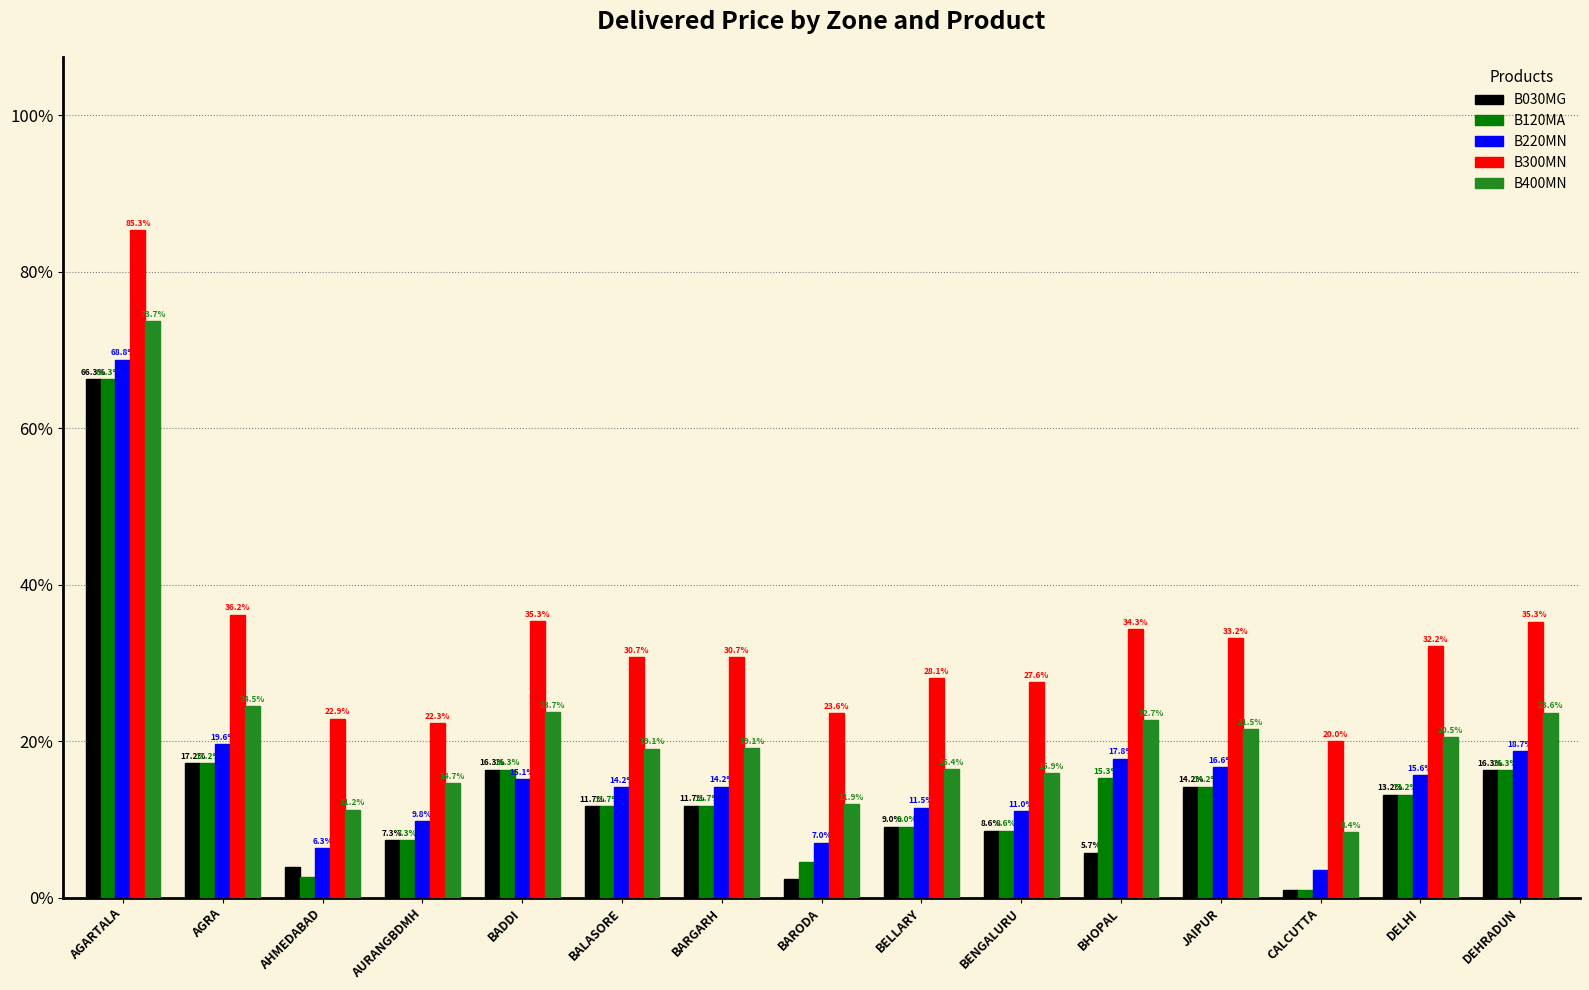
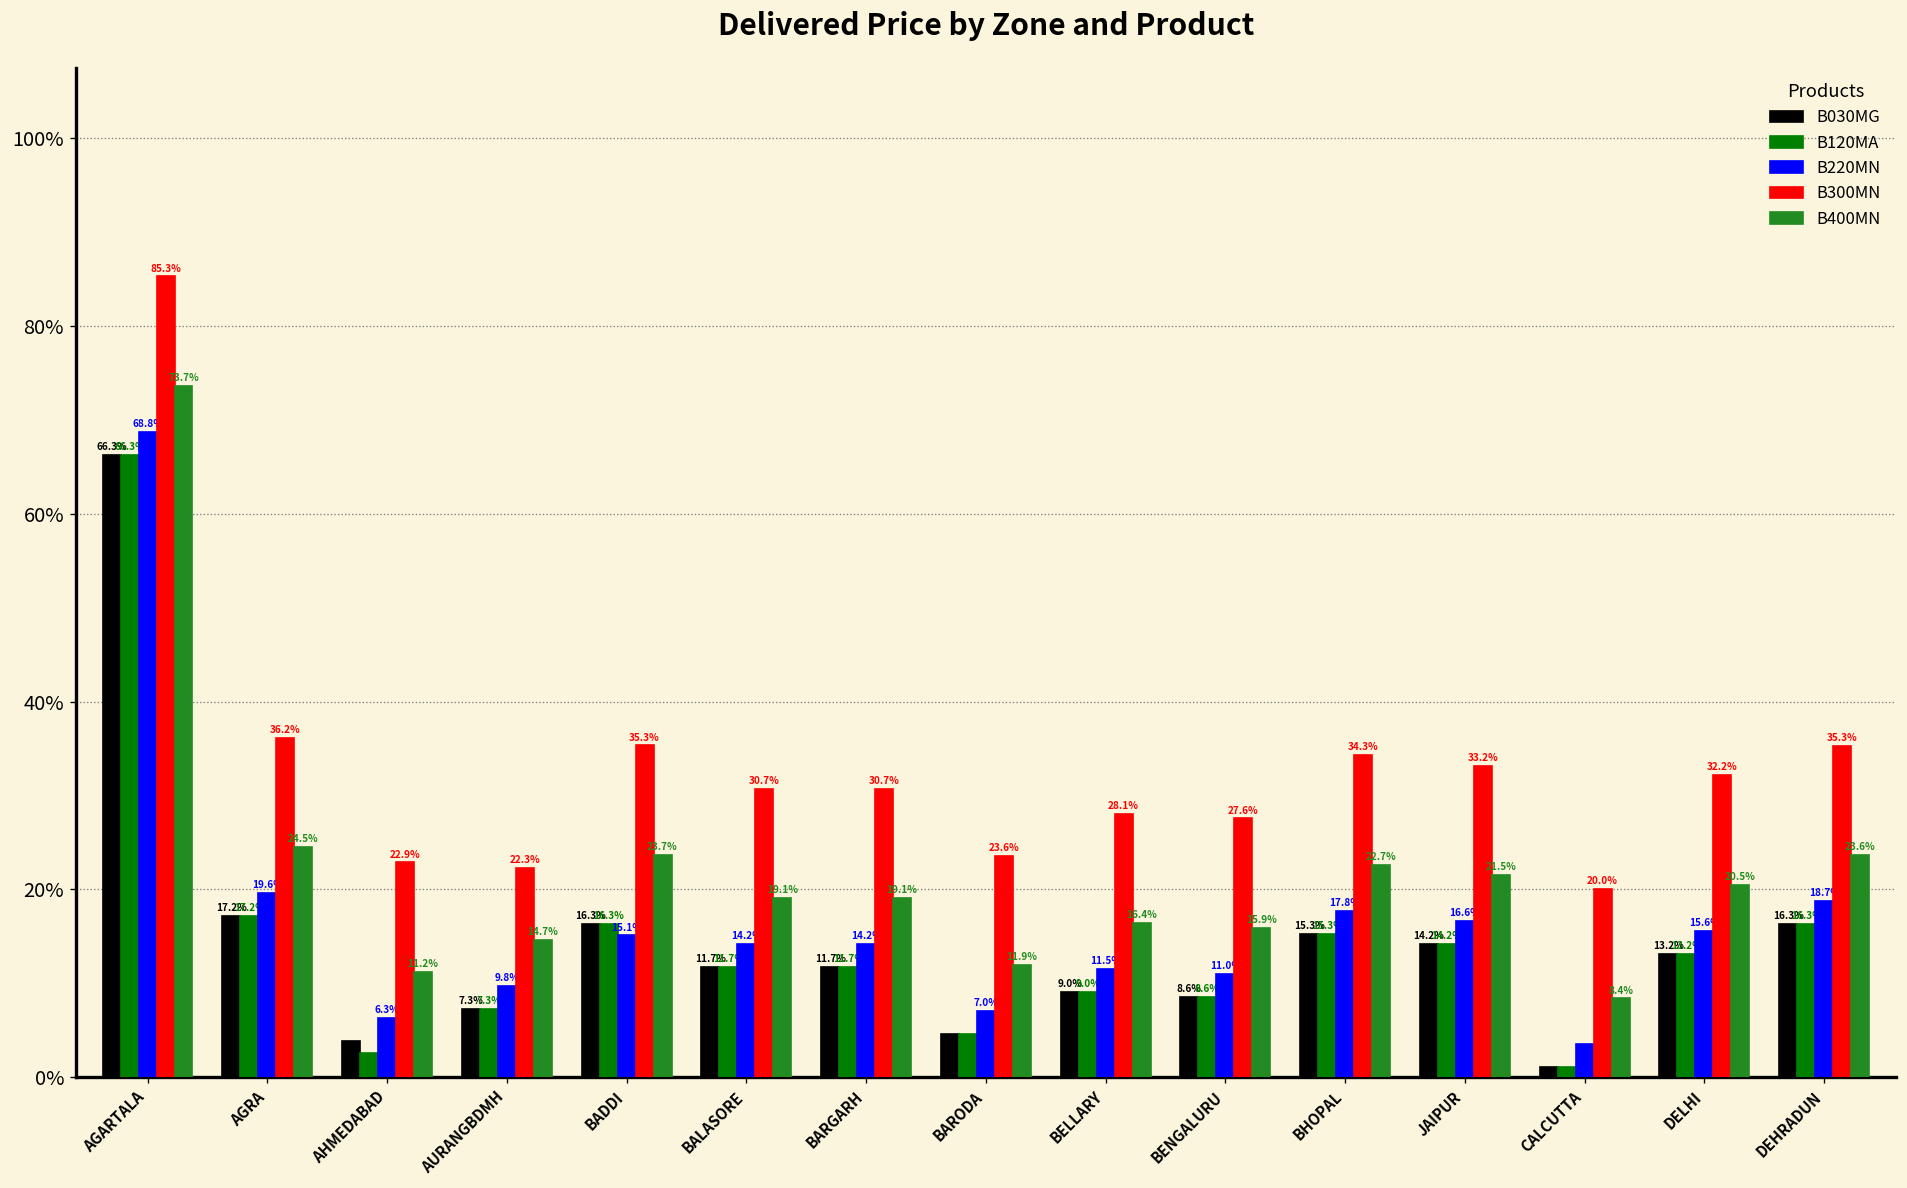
  {
    "B030MG": {
-     "BARODA": "2%",
-     "BHOPAL": "5.7%"
+     "BARODA": "5%",
+     "BHOPAL": "15.3%"
    },
    "B220MN": {
      "AGARTALA": "68.8%",
      "AGRA": "19.6%",
      "AHMEDABAD": "6.3%",
      "AURANGBDMH": "9.8%",
      "BADDI": "15.1%",
      "BALASORE": "14.2%",
      "BARGARH": "14.2%",
      "BARODA": "7.0%",
      "BELLARY": "11.5%",
      "BENGALURU": "11.0%",
      "BHOPAL": "17.8%",
      "JAIPUR": "16.6%",
      "DELHI": "15.6%",
      "DEHRADUN": "18.7%"
    },
    "B300MN": {
      "AGARTALA": "85.3%",
      "AGRA": "36.2%",
      "AHMEDABAD": "22.9%",
      "AURANGBDMH": "22.3%",
      "BADDI": "35.3%",
      "BALASORE": "30.7%",
      "BARGARH": "30.7%",
      "BARODA": "23.6%",
      "BELLARY": "28.1%",
      "BENGALURU": "27.6%",
      "BHOPAL": "34.3%",
      "JAIPUR": "33.2%",
      "CALCUTTA": "20.0%",
      "DELHI": "32.2%",
      "DEHRADUN": "35.3%"
    }
  }
